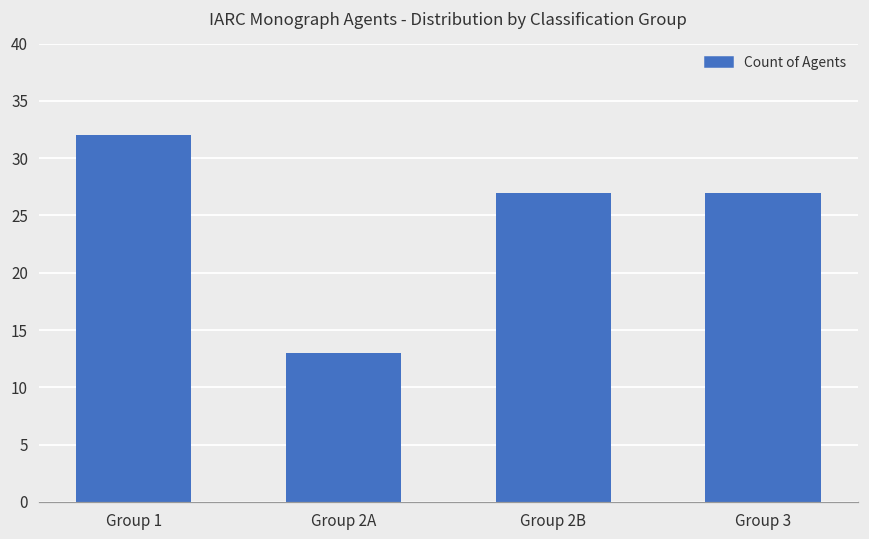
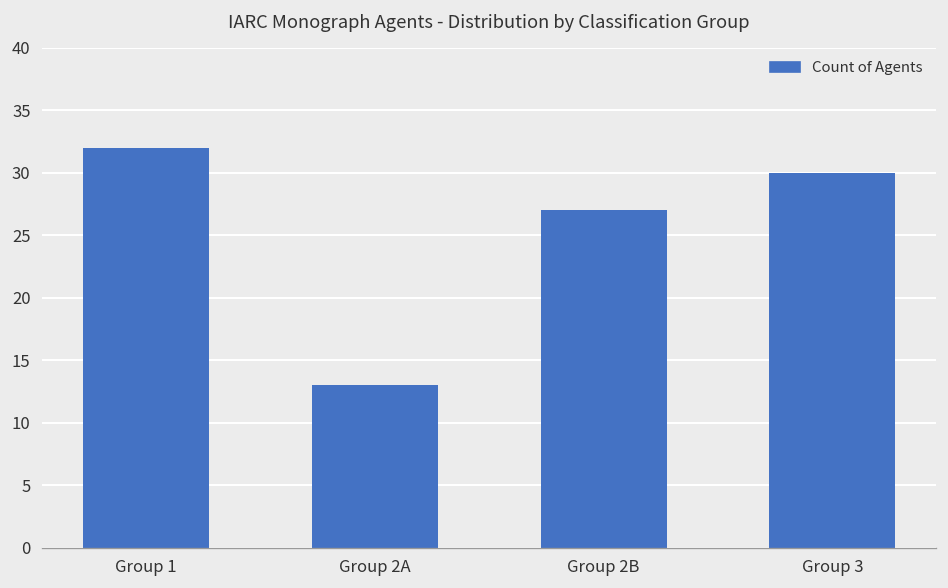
  {
    "Group 1": 32,
    "Group 2A": 13,
    "Group 2B": 27,
-   "Group 3": 27
+   "Group 3": 30
  }
